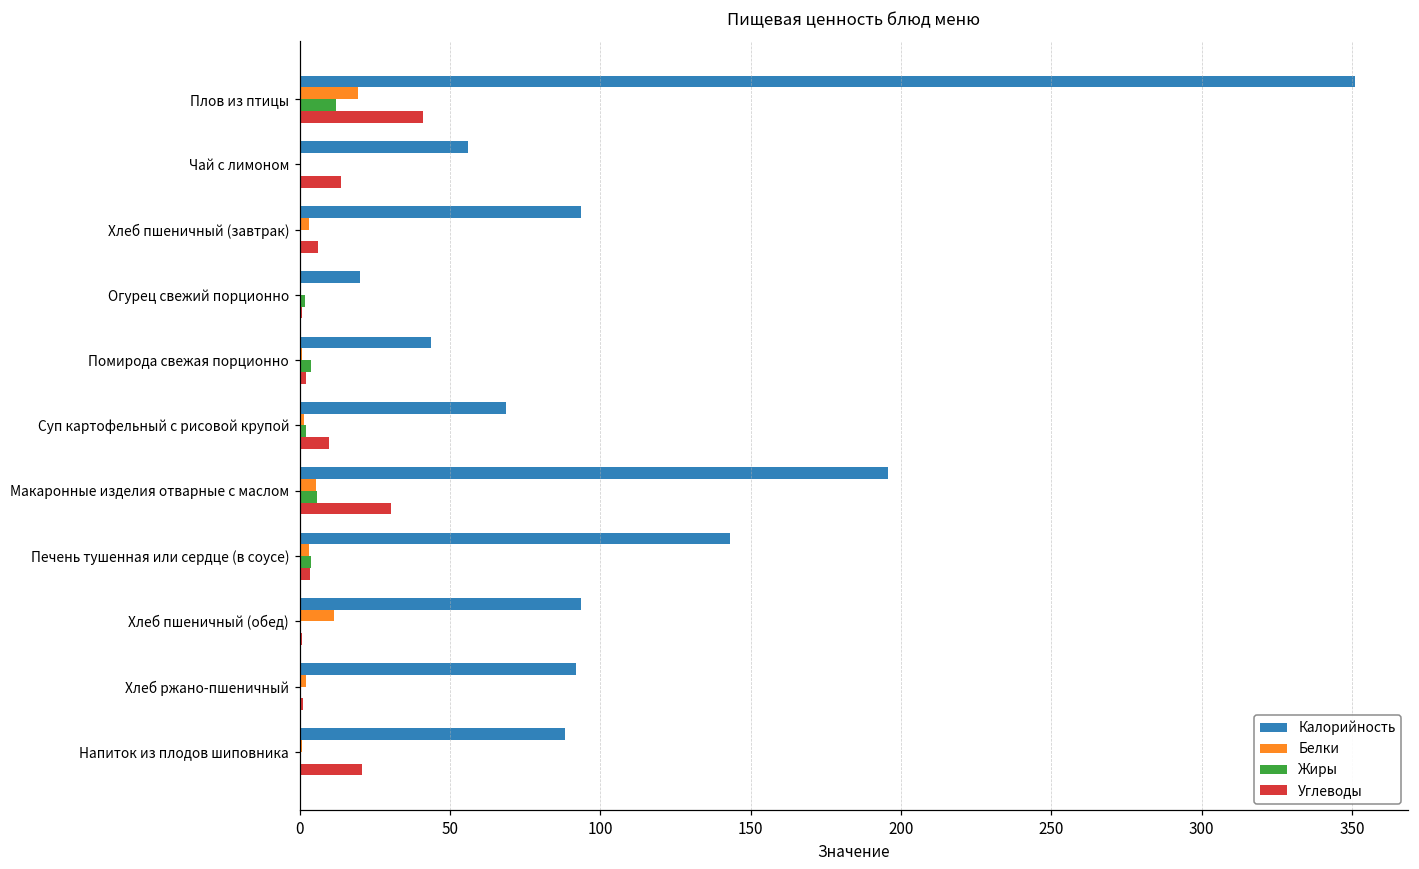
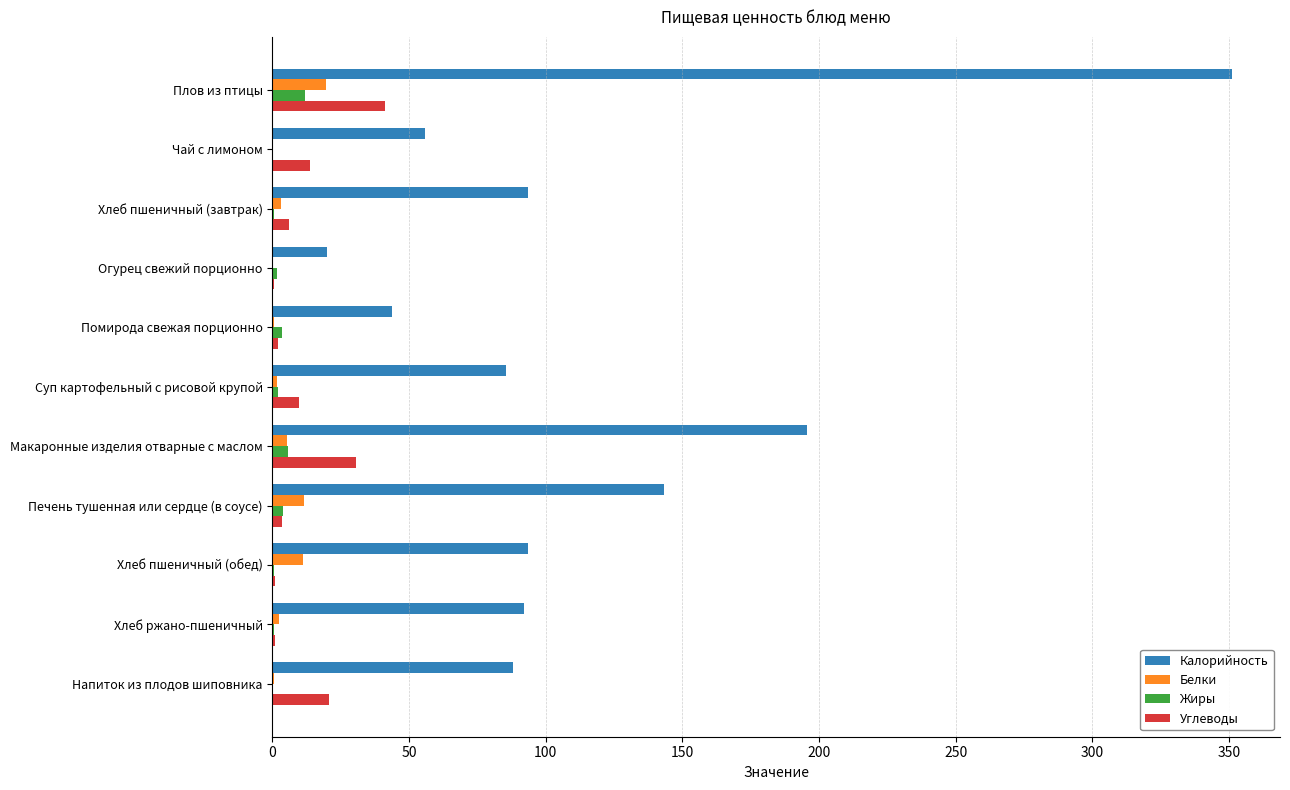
  {
    "Калорийность": {
      "Плов из птицы": 351,
      "Чай с лимоном": 56,
      "Хлеб пшеничный (завтрак)": 94,
      "Огурец свежий порционно": 20,
      "Помирода свежая порционно": 44,
-     "Суп картофельный с рисовой крупой": 69,
+     "Суп картофельный с рисовой крупой": 86,
      "Макаронные изделия отварные с маслом": 196,
      "Печень тушенная или сердце (в соусе)": 143,
      "Хлеб пшеничный (обед)": 94,
      "Хлеб ржано-пшеничный": 92,
      "Напиток из плодов шиповника": 88
    },
    "Белки": {
      "Плов из птицы": 19,
      "Хлеб пшеничный (завтрак)": 3,
      "Суп картофельный с рисовой крупой": 2,
      "Макаронные изделия отварные с маслом": 5,
-     "Печень тушенная или сердце (в соусе)": 3,
+     "Печень тушенная или сердце (в соусе)": 11,
      "Хлеб пшеничный (обед)": 11,
      "Хлеб ржано-пшеничный": 2
    },
    "Жиры": {
      "Плов из птицы": 12,
      "Огурец свежий порционно": 2,
      "Помирода свежая порционно": 4,
      "Суп картофельный с рисовой крупой": 2,
      "Макаронные изделия отварные с маслом": 6,
      "Печень тушенная или сердце (в соусе)": 4
    },
    "Углеводы": {
      "Плов из птицы": 41,
      "Чай с лимоном": 14,
      "Хлеб пшеничный (завтрак)": 6,
      "Помирода свежая порционно": 2,
      "Суп картофельный с рисовой крупой": 10,
      "Макаронные изделия отварные с маслом": 30,
      "Печень тушенная или сердце (в соусе)": 3,
      "Хлеб ржано-пшеничный": 1,
      "Напиток из плодов шиповника": 21
    }
  }
